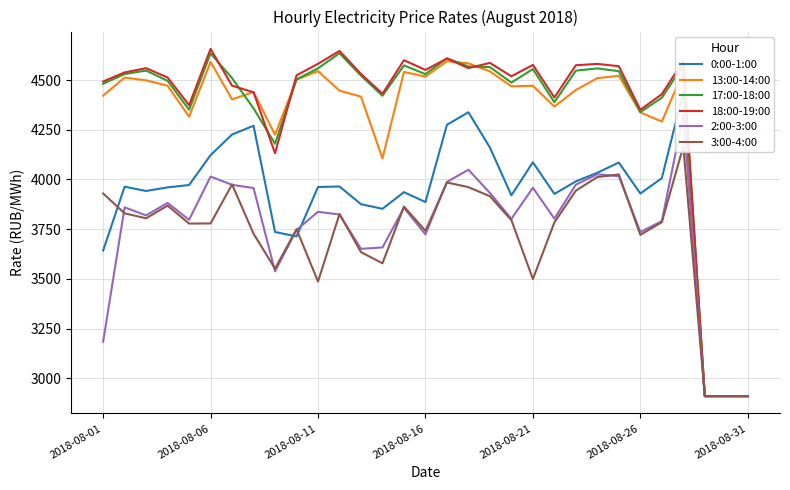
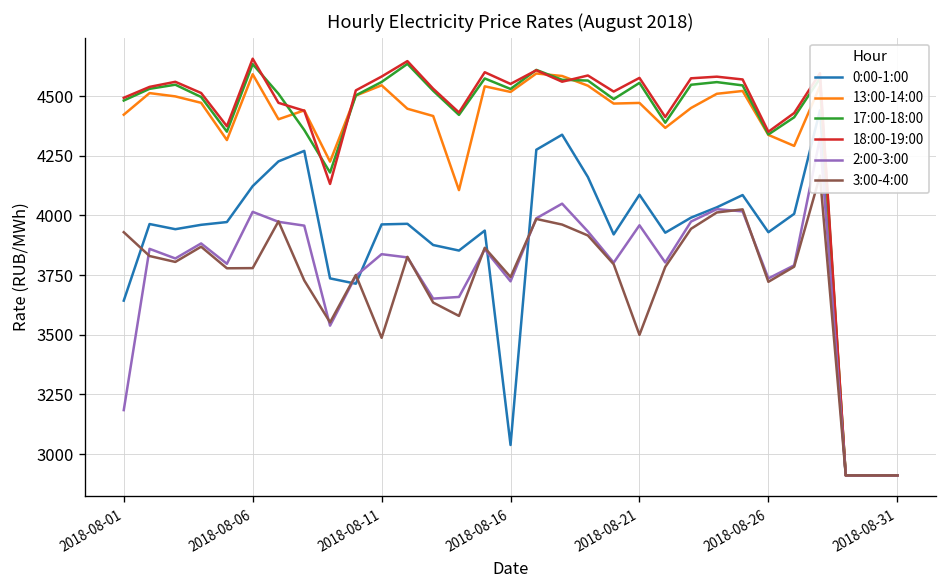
  {
    "0:00-1:00": {
      "2018-08-01": 3640,
      "2018-08-06": 4120,
      "2018-08-11": 3960,
-     "2018-08-16": 3890,
+     "2018-08-16": 3040,
      "2018-08-21": 4090,
      "2018-08-26": 3930
    },
    "13:00-14:00": {
      "2018-08-01": 4420,
      "2018-08-06": 4590,
      "2018-08-11": 4550,
      "2018-08-21": 4470
    },
    "17:00-18:00": {
      "2018-08-06": 4630,
      "2018-08-11": 4560,
      "2018-08-21": 4560
    },
    "18:00-19:00": {
      "2018-08-06": 4660,
      "2018-08-11": 4580,
      "2018-08-16": 4550,
      "2018-08-21": 4580
    },
    "2:00-3:00": {
      "2018-08-01": 3180,
      "2018-08-06": 4010,
      "2018-08-11": 3840,
      "2018-08-16": 3720,
      "2018-08-21": 3960,
      "2018-08-26": 3740
    },
    "3:00-4:00": {
      "2018-08-01": 3930,
      "2018-08-06": 3780,
      "2018-08-11": 3490,
      "2018-08-16": 3740,
      "2018-08-21": 3500,
      "2018-08-26": 3720
    }
  }
